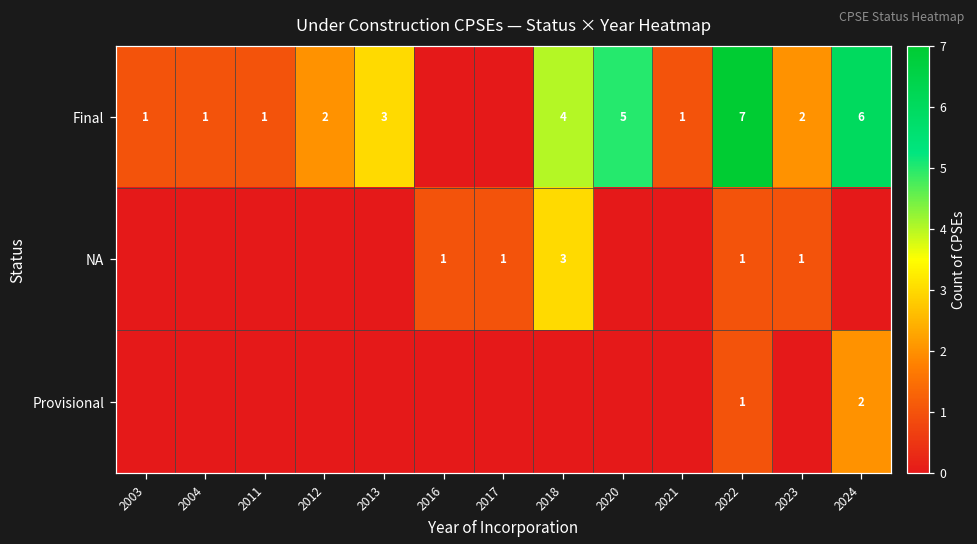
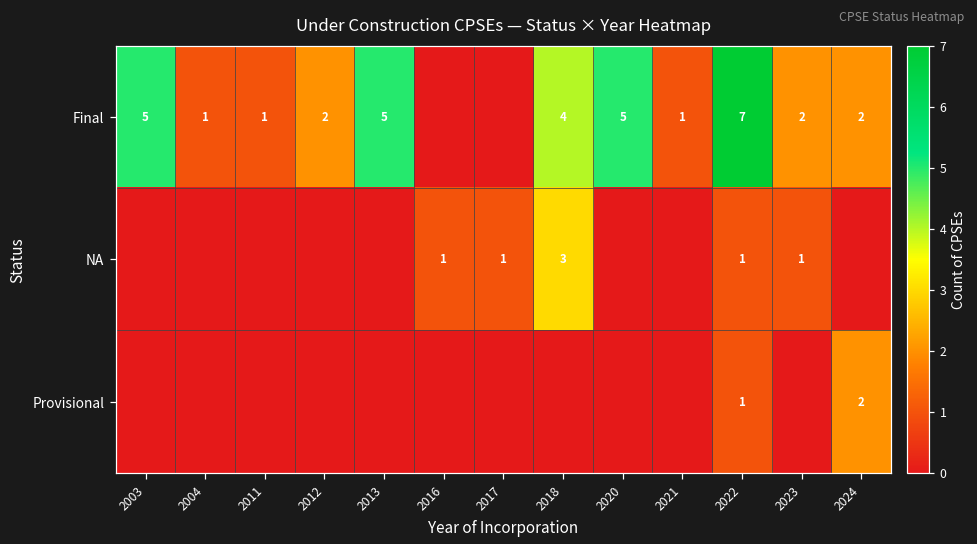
  {
    "Final": {
-     "2003": 1,
+     "2003": 5,
      "2004": 1,
      "2011": 1,
      "2012": 2,
-     "2013": 3,
+     "2013": 5,
      "2018": 4,
      "2020": 5,
      "2021": 1,
      "2022": 7,
      "2023": 2,
-     "2024": 6
+     "2024": 2
    },
    "NA": {
      "2016": 1,
      "2017": 1,
      "2018": 3,
      "2022": 1,
      "2023": 1
    },
    "Provisional": {
      "2022": 1,
      "2024": 2
    }
  }
